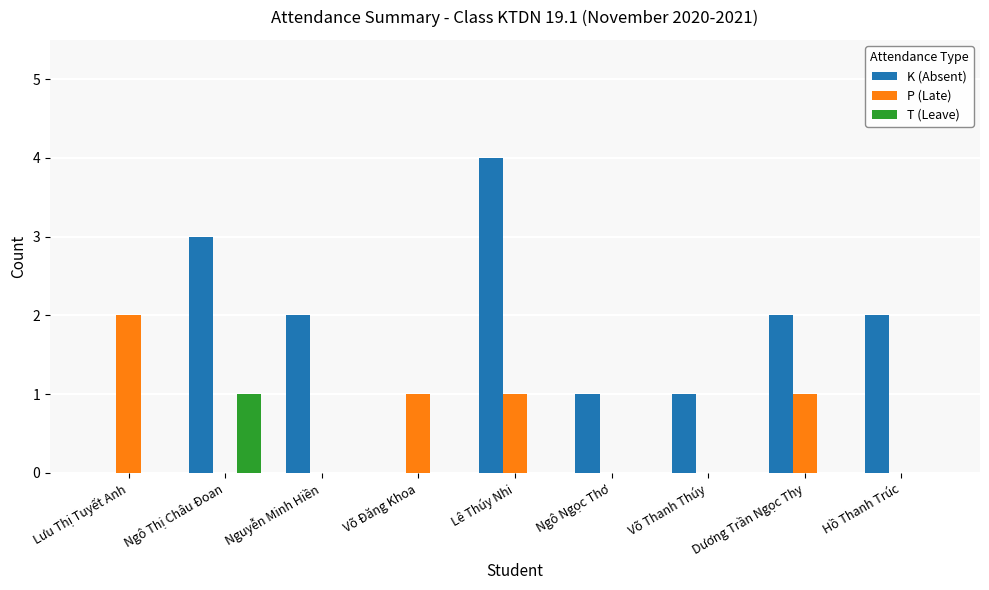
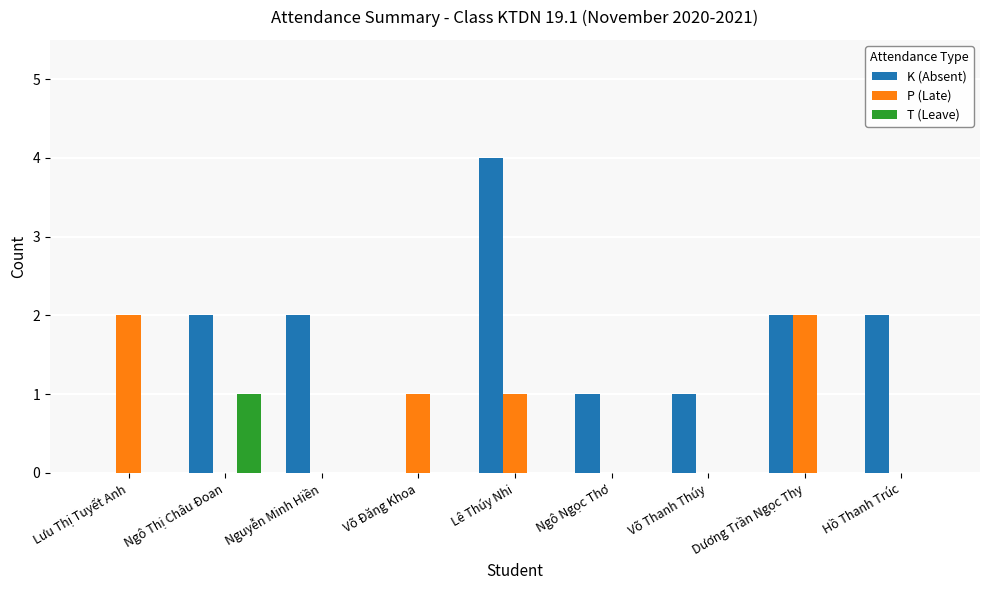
  {
    "K (Absent)": {
      "Lưu Thị Tuyết Anh": 0,
-     "Ngô Thị Châu Đoan": 3,
+     "Ngô Thị Châu Đoan": 2,
      "Nguyễn Minh Hiền": 2,
      "Võ Đăng Khoa": 0,
      "Lê Thúy Nhi": 4,
      "Ngô Ngọc Thơ": 1,
      "Võ Thanh Thúy": 1,
      "Dương Trần Ngọc Thy": 2,
      "Hồ Thanh Trúc": 2
    },
    "P (Late)": {
      "Lưu Thị Tuyết Anh": 2,
      "Ngô Thị Châu Đoan": 0,
      "Nguyễn Minh Hiền": 0,
      "Võ Đăng Khoa": 1,
      "Lê Thúy Nhi": 1,
      "Ngô Ngọc Thơ": 0,
      "Võ Thanh Thúy": 0,
-     "Dương Trần Ngọc Thy": 1,
+     "Dương Trần Ngọc Thy": 2,
      "Hồ Thanh Trúc": 0
    },
    "T (Leave)": {
      "Lưu Thị Tuyết Anh": 0,
      "Ngô Thị Châu Đoan": 1,
      "Nguyễn Minh Hiền": 0,
      "Võ Đăng Khoa": 0,
      "Lê Thúy Nhi": 0,
      "Ngô Ngọc Thơ": 0,
      "Võ Thanh Thúy": 0,
      "Dương Trần Ngọc Thy": 0,
      "Hồ Thanh Trúc": 0
    }
  }
